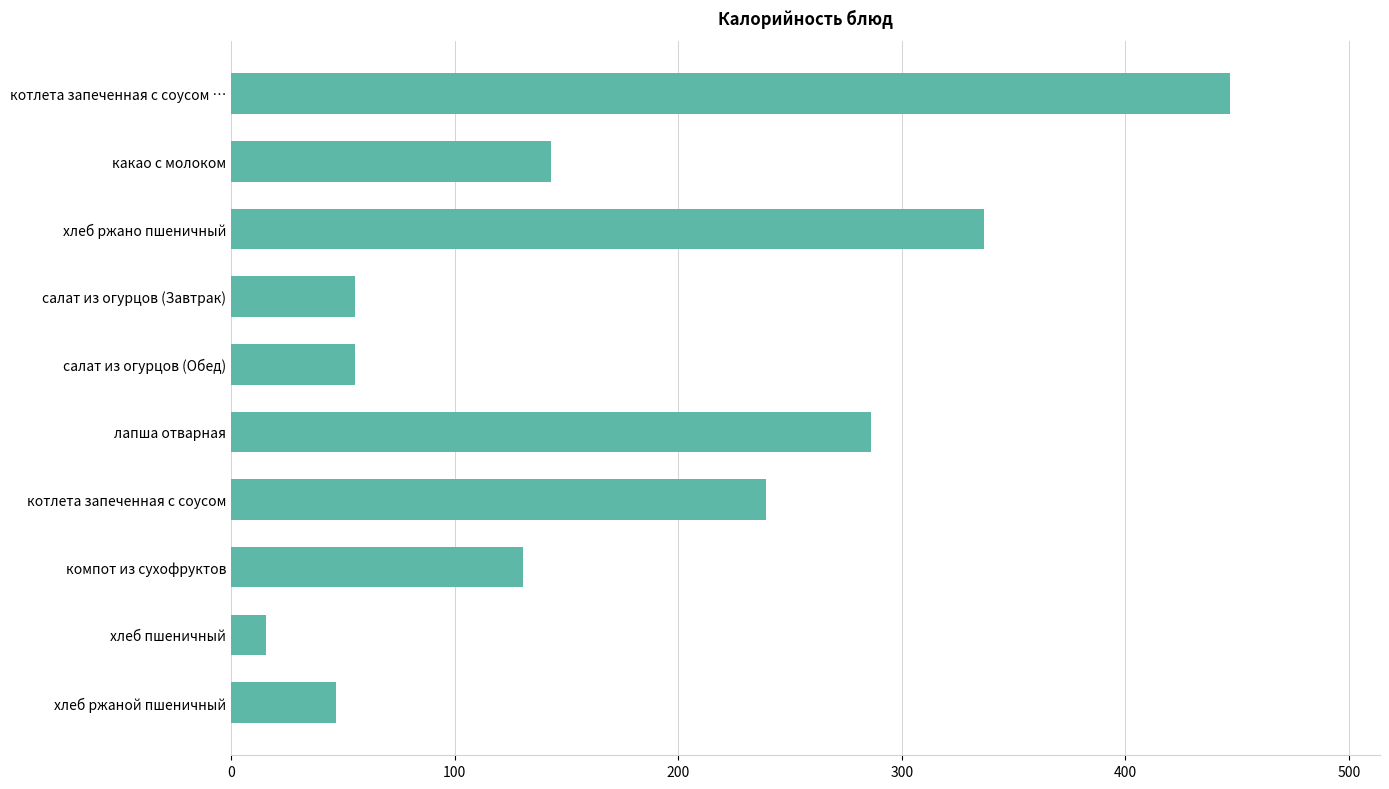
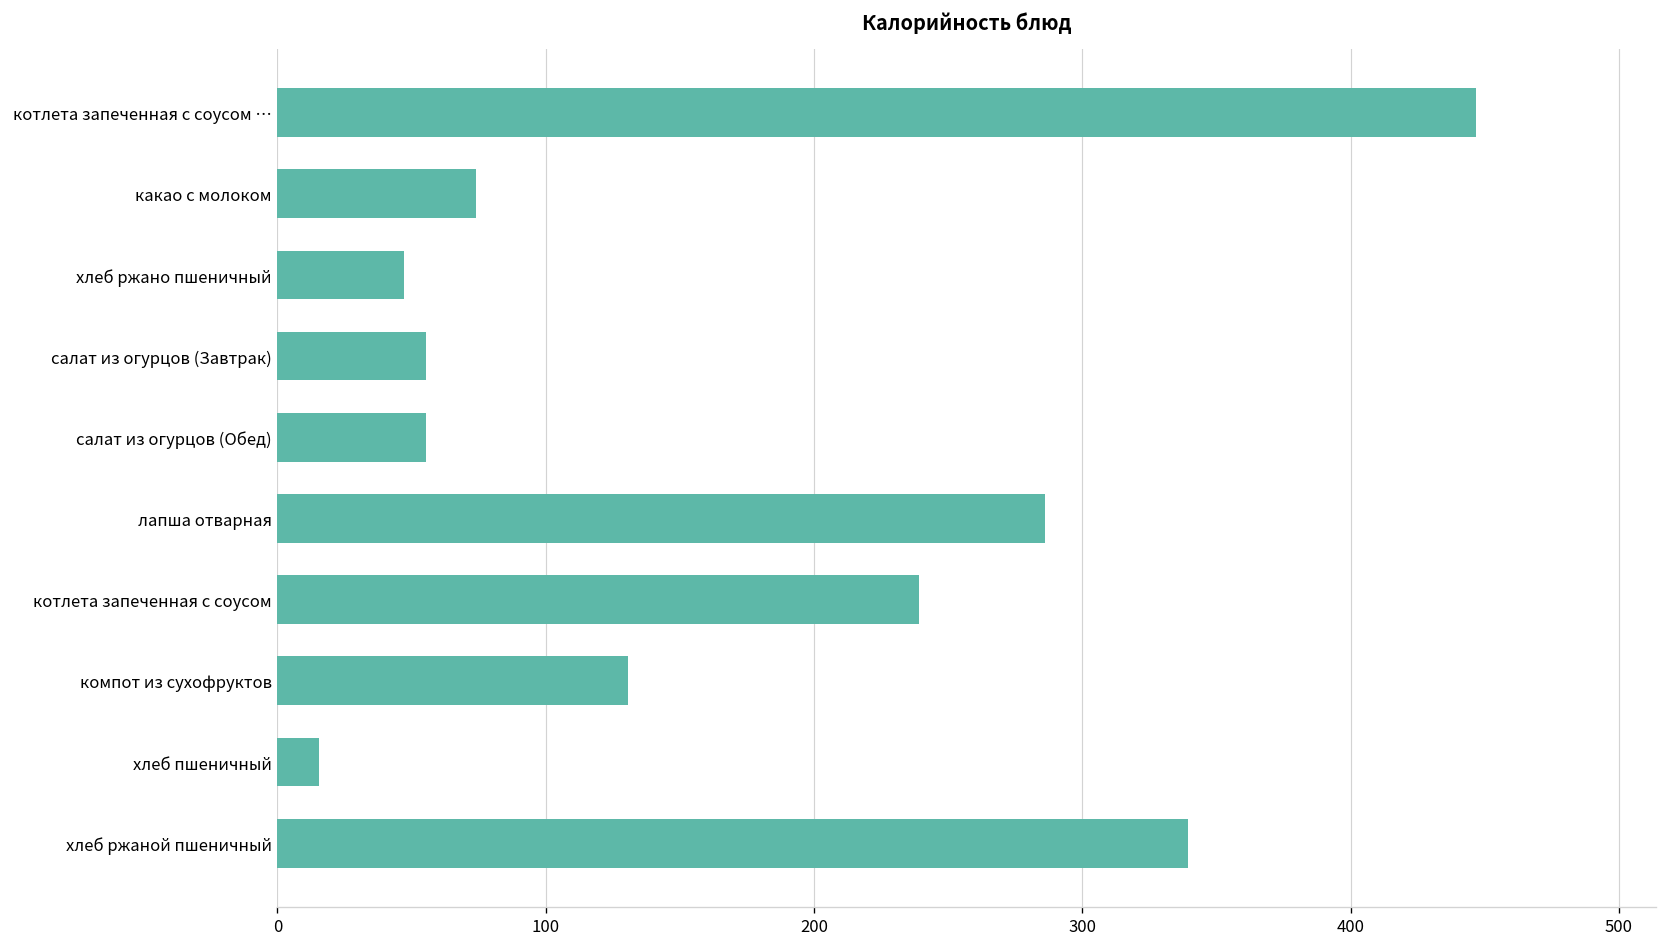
  {
    "котлета запеченная с соусом …": 447,
-   "какао с молоком": 143,
-   "хлеб ржано пшеничный": 337,
+   "какао с молоком": 74,
+   "хлеб ржано пшеничный": 47,
    "салат из огурцов (Завтрак)": 55,
    "салат из огурцов (Обед)": 55,
    "лапша отварная": 286,
    "котлета запеченная с соусом": 239,
    "компот из сухофруктов": 131,
    "хлеб пшеничный": 16,
-   "хлеб ржаной пшеничный": 47
+   "хлеб ржаной пшеничный": 339
  }
